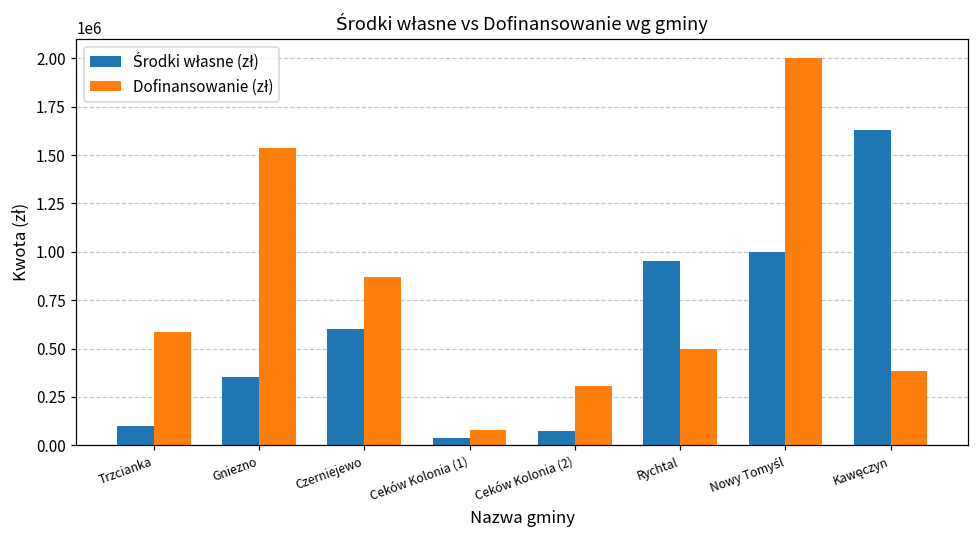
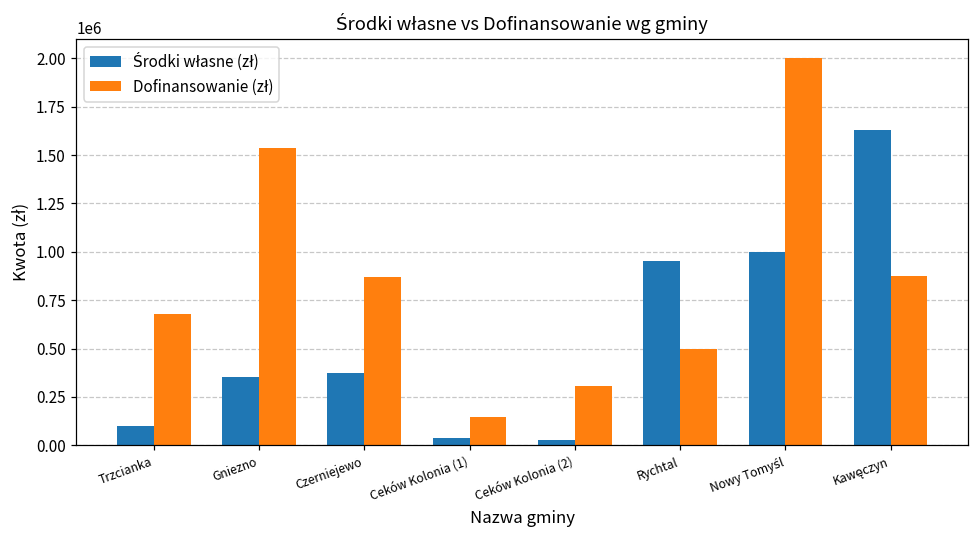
  {
    "Środki własne (zł)": {
      "Trzcianka": 100000,
      "Gniezno": 360000,
-     "Czerniejewo": 600000,
+     "Czerniejewo": 370000,
      "Ceków Kolonia (1)": 40000,
-     "Ceków Kolonia (2)": 80000,
+     "Ceków Kolonia (2)": 30000,
      "Rychtal": 950000,
      "Nowy Tomyśl": 1000000,
      "Kawęczyn": 1630000
    },
    "Dofinansowanie (zł)": {
-     "Trzcianka": 590000,
+     "Trzcianka": 680000,
      "Gniezno": 1540000,
      "Czerniejewo": 870000,
-     "Ceków Kolonia (1)": 80000,
+     "Ceków Kolonia (1)": 140000,
      "Ceków Kolonia (2)": 300000,
      "Rychtal": 500000,
      "Nowy Tomyśl": 2000000,
-     "Kawęczyn": 390000
+     "Kawęczyn": 880000
    }
  }
